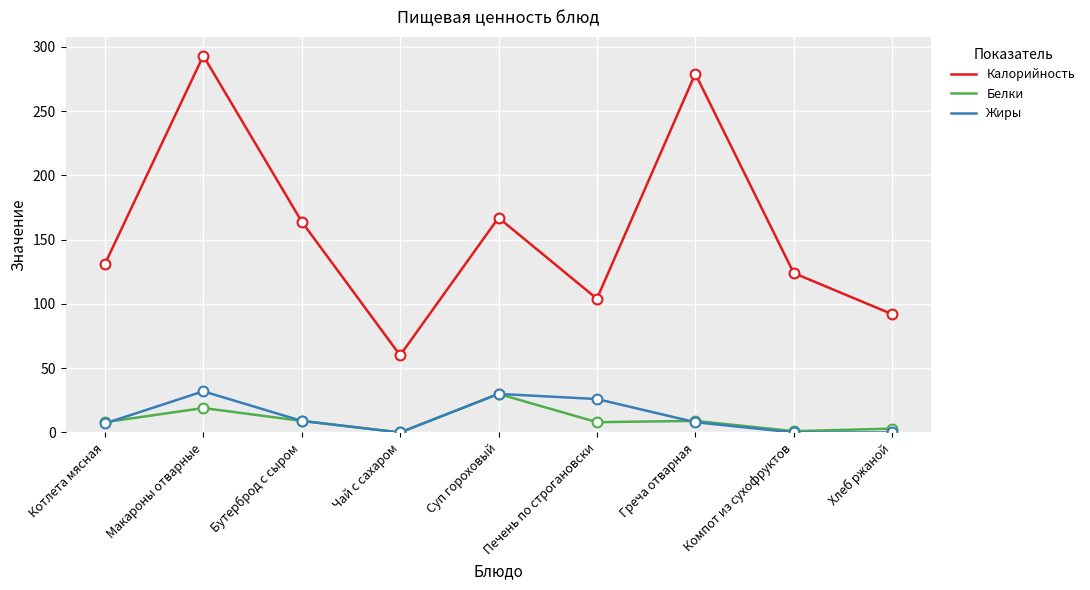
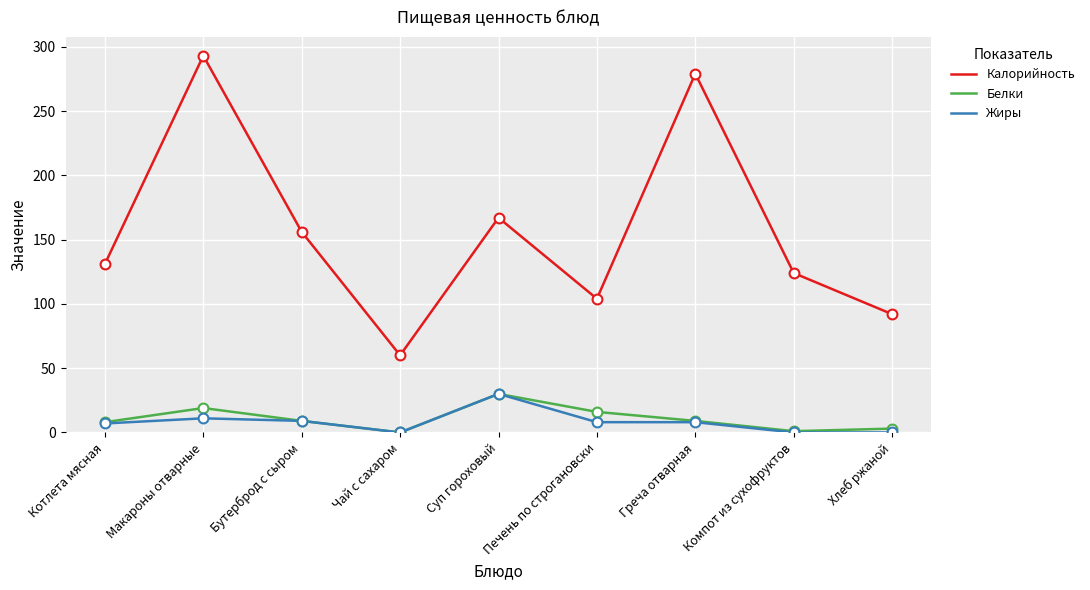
  {
    "Калорийность": {
      "Котлета мясная": 131,
      "Макароны отварные": 293,
-     "Бутерброд с сыром": 164,
+     "Бутерброд с сыром": 156,
      "Чай с сахаром": 60,
      "Суп гороховый": 167,
      "Печень по строгановски": 104,
      "Греча отварная": 279,
      "Компот из сухофруктов": 124,
      "Хлеб ржаной": 92
    },
    "Белки": {
      "Макароны отварные": 19,
-     "Печень по строгановски": 8,
+     "Печень по строгановски": 16,
      "Хлеб ржаной": 3
    },
    "Жиры": {
-     "Макароны отварные": 32,
-     "Печень по строгановски": 26,
+     "Макароны отварные": 11,
+     "Печень по строгановски": 8,
      "Хлеб ржаной": 0
    }
  }
